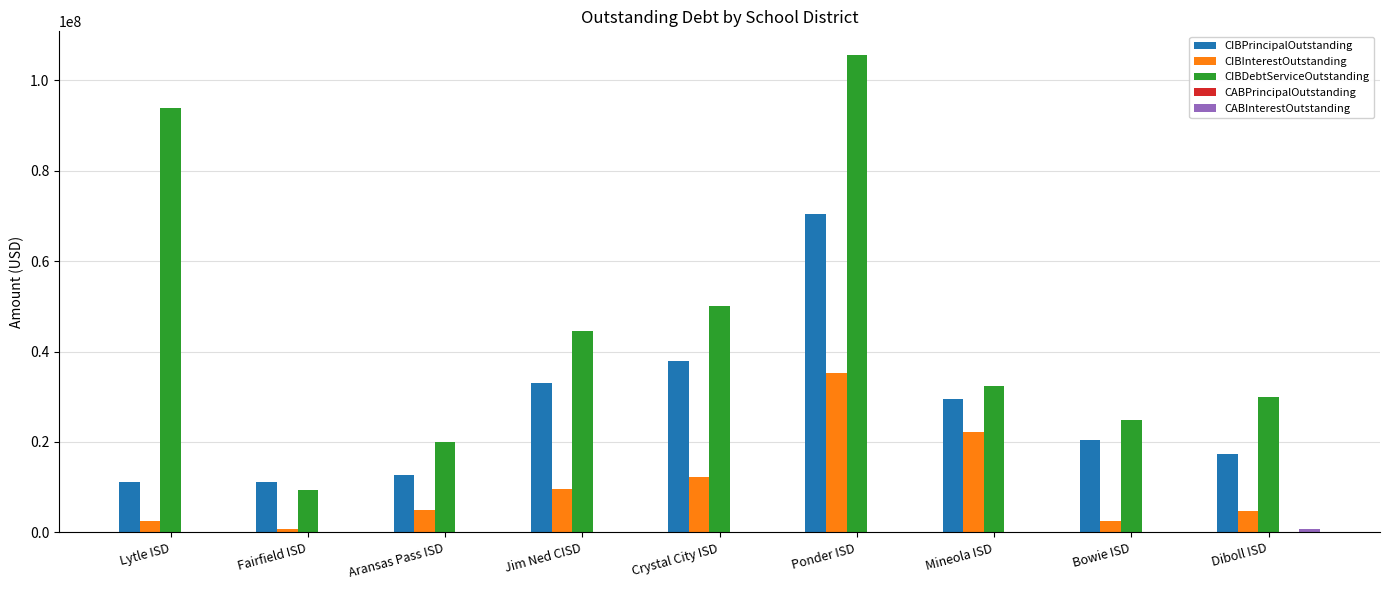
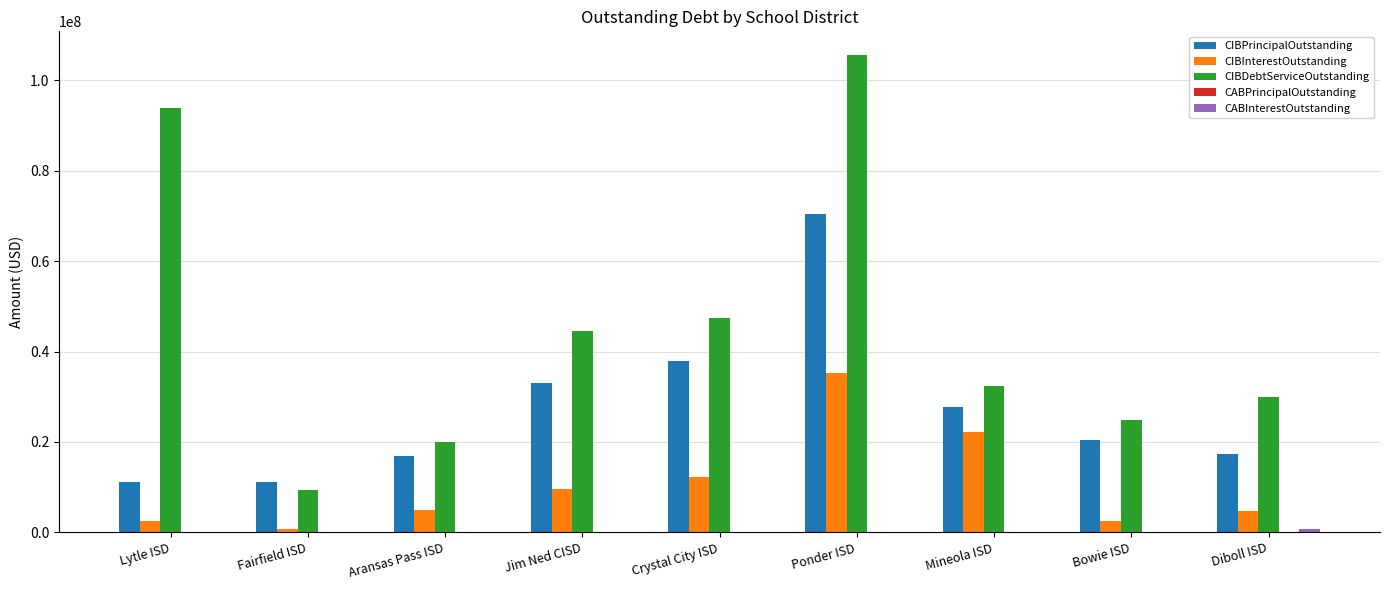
  {
    "CIBPrincipalOutstanding": {
      "Lytle ISD": 11000000,
      "Fairfield ISD": 11000000,
-     "Aransas Pass ISD": 13000000,
+     "Aransas Pass ISD": 17000000,
      "Jim Ned CISD": 33000000,
      "Crystal City ISD": 38000000,
      "Ponder ISD": 70000000,
-     "Mineola ISD": 30000000,
+     "Mineola ISD": 28000000,
      "Bowie ISD": 20000000,
      "Diboll ISD": 17000000
    },
    "CIBInterestOutstanding": {
      "Lytle ISD": 3000000,
      "Fairfield ISD": 1000000,
      "Aransas Pass ISD": 5000000,
      "Jim Ned CISD": 10000000,
      "Crystal City ISD": 12000000,
      "Ponder ISD": 35000000,
      "Mineola ISD": 22000000,
      "Bowie ISD": 2000000,
      "Diboll ISD": 5000000
    },
    "CIBDebtServiceOutstanding": {
      "Lytle ISD": 94000000,
      "Fairfield ISD": 9000000,
      "Aransas Pass ISD": 20000000,
      "Jim Ned CISD": 44000000,
-     "Crystal City ISD": 50000000,
+     "Crystal City ISD": 48000000,
      "Ponder ISD": 106000000,
      "Mineola ISD": 32000000,
      "Bowie ISD": 25000000,
      "Diboll ISD": 30000000
    },
    "CABPrincipalOutstanding": {
      "Lytle ISD": 0,
      "Fairfield ISD": 0,
      "Aransas Pass ISD": 0,
      "Jim Ned CISD": 0,
      "Crystal City ISD": 0,
      "Ponder ISD": 0,
      "Mineola ISD": 0,
      "Bowie ISD": 0
    },
    "CABInterestOutstanding": {
      "Lytle ISD": 0,
      "Fairfield ISD": 0,
      "Aransas Pass ISD": 0,
      "Jim Ned CISD": 0,
      "Crystal City ISD": 0,
      "Ponder ISD": 0,
      "Mineola ISD": 0,
      "Bowie ISD": 0,
      "Diboll ISD": 1000000
    }
  }
